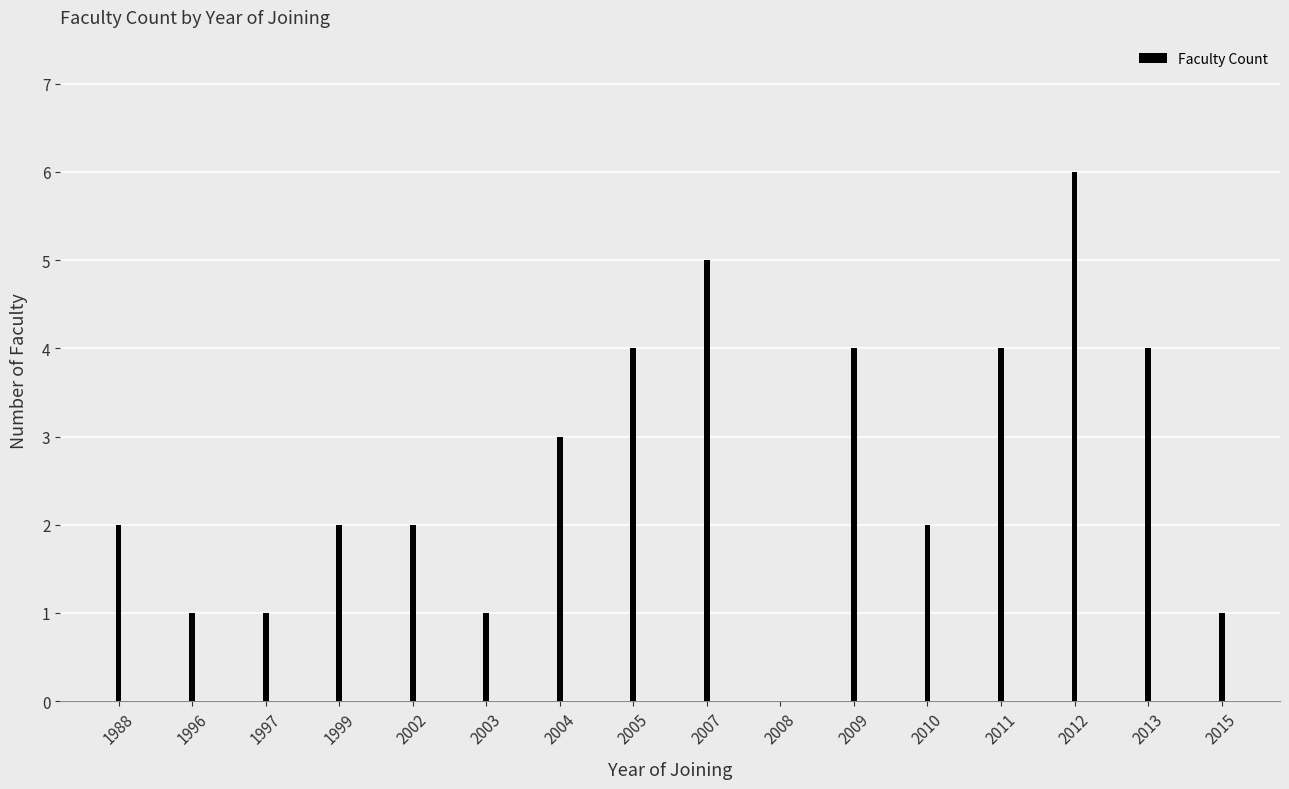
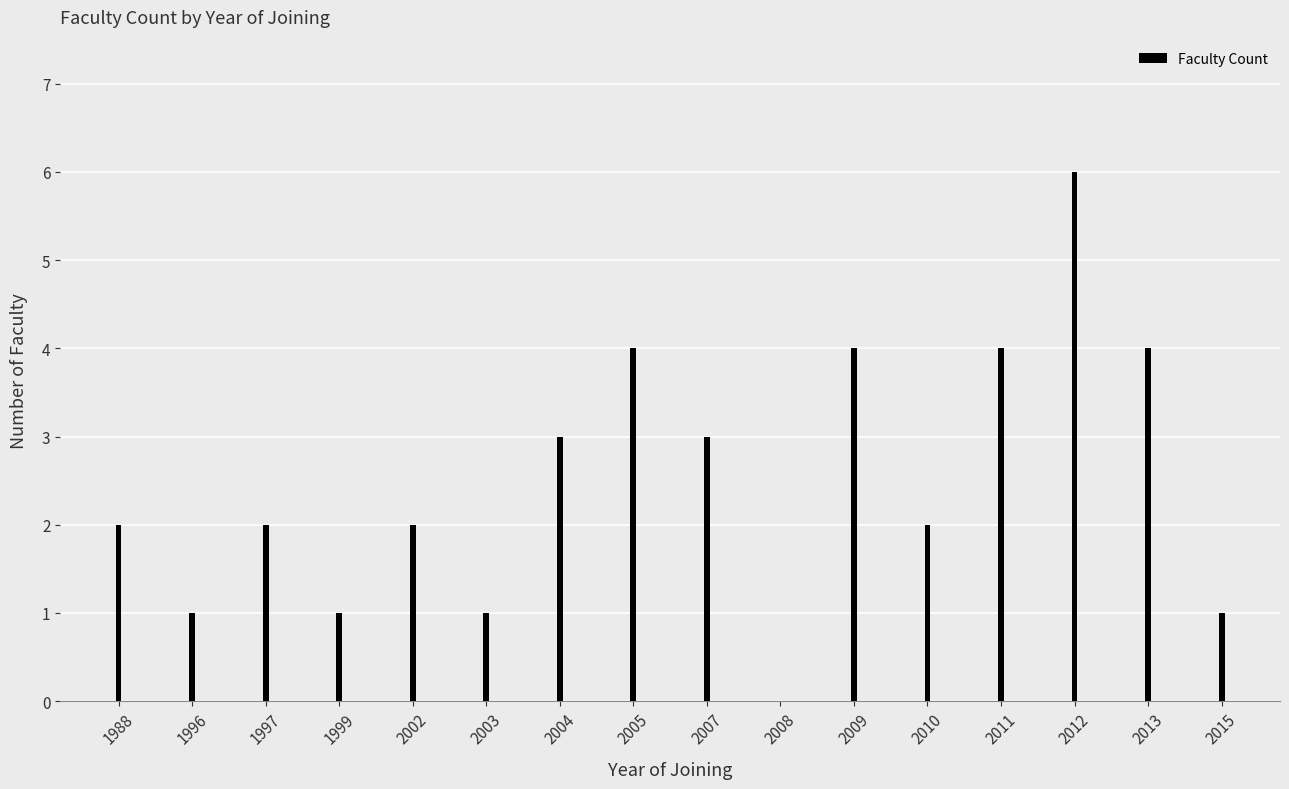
  {
    "1988": 2,
    "1996": 1,
-   "1997": 1,
-   "1999": 2,
+   "1997": 2,
+   "1999": 1,
    "2002": 2,
    "2003": 1,
    "2004": 3,
    "2005": 4,
-   "2007": 5,
+   "2007": 3,
    "2008": 0,
    "2009": 4,
    "2010": 2,
    "2011": 4,
    "2012": 6,
    "2013": 4,
    "2015": 1
  }
